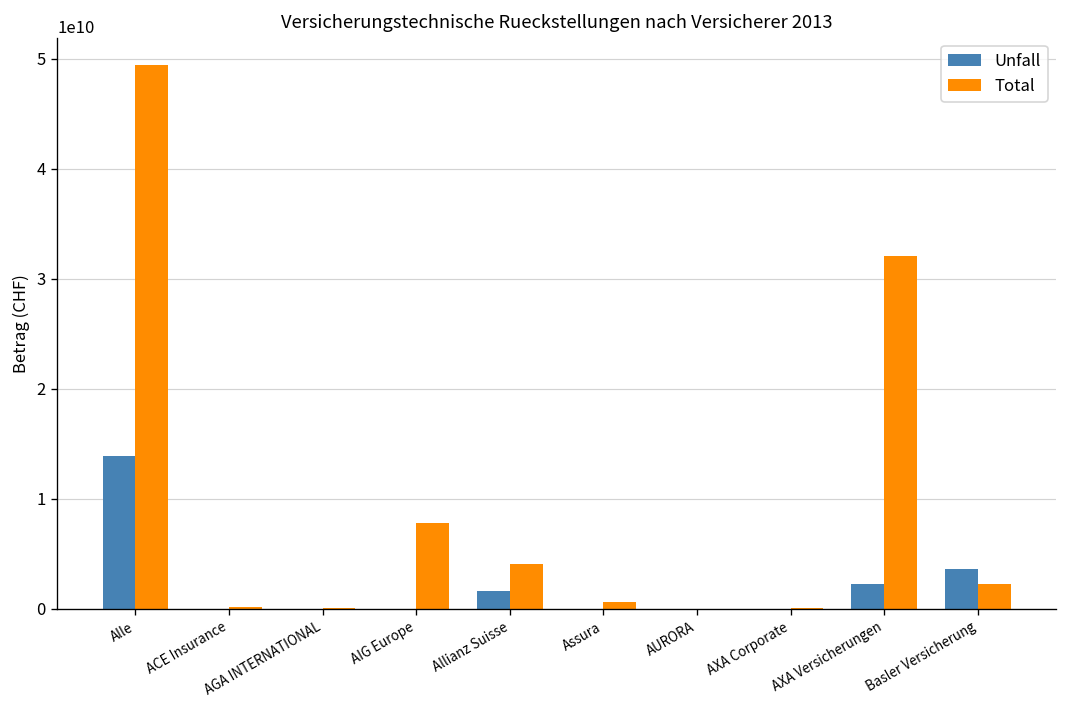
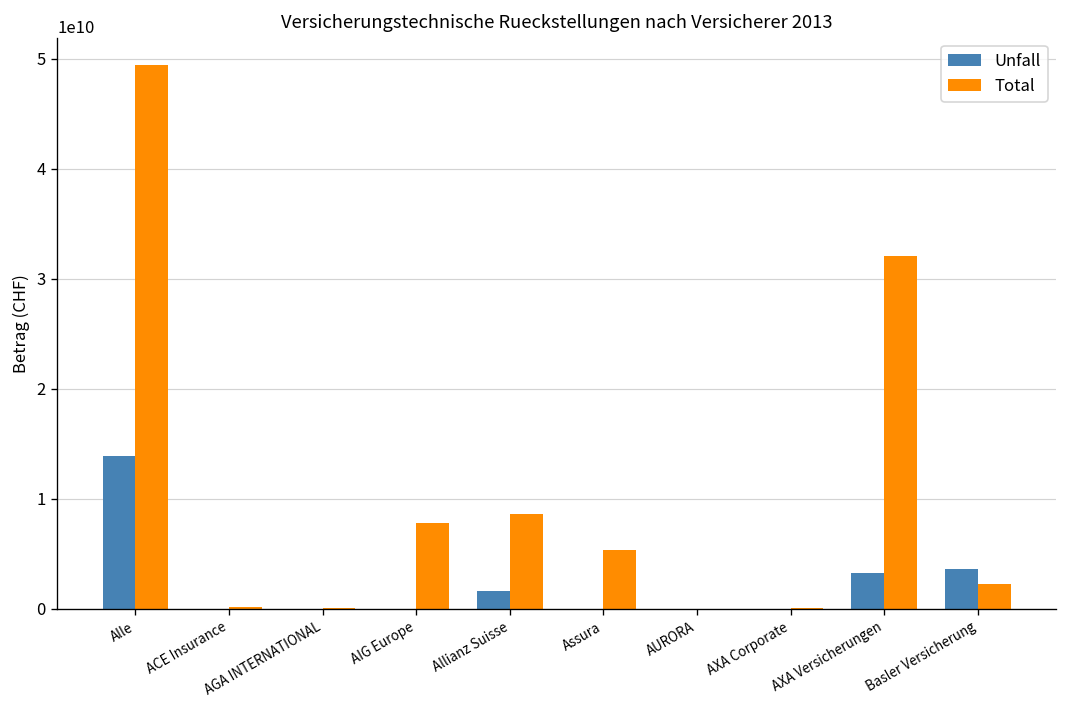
  {
    "Unfall": {
      "Alle": 14000000000,
      "Allianz Suisse": 2000000000,
-     "AXA Versicherungen": 2000000000,
+     "AXA Versicherungen": 3000000000,
      "Basler Versicherung": 4000000000
    },
    "Total": {
      "Alle": 49000000000,
      "AIG Europe": 8000000000,
-     "Allianz Suisse": 4000000000,
-     "Assura": 1000000000,
+     "Allianz Suisse": 9000000000,
+     "Assura": 5000000000,
      "AXA Versicherungen": 32000000000,
      "Basler Versicherung": 2000000000
    }
  }
